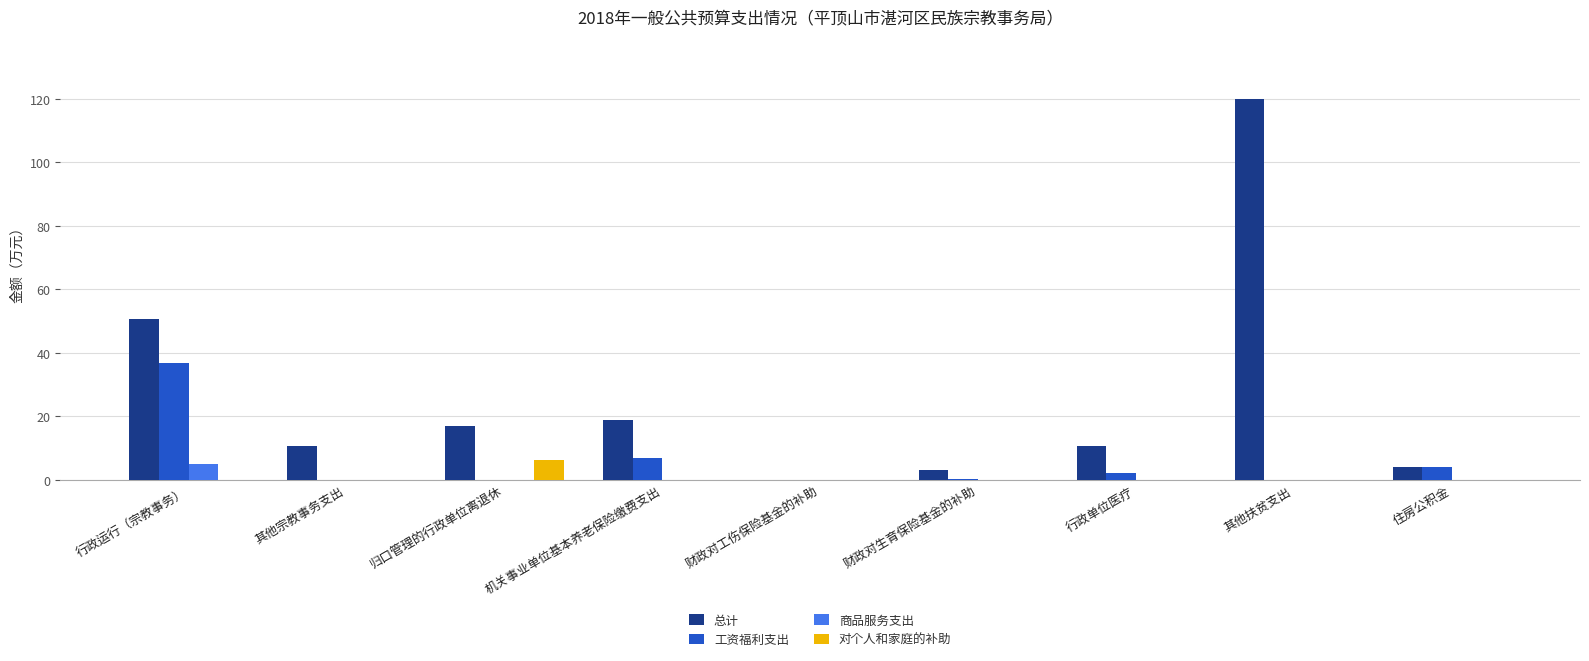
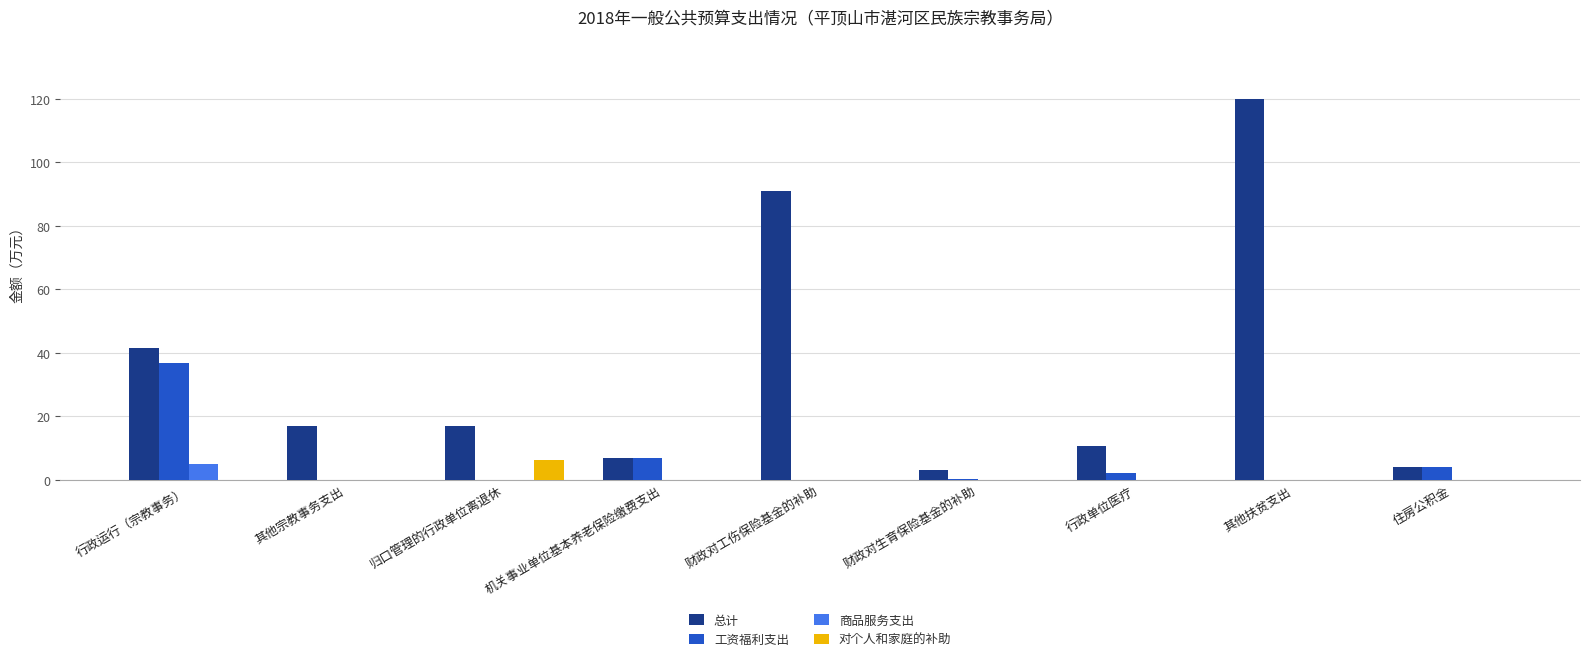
  {
    "总计": {
-     "行政运行（宗教事务）": 51,
-     "其他宗教事务支出": 11,
+     "行政运行（宗教事务）": 42,
+     "其他宗教事务支出": 17,
      "归口管理的行政单位离退休": 17,
-     "机关事业单位基本养老保险缴费支出": 19,
-     "财政对工伤保险基金的补助": 0,
+     "机关事业单位基本养老保险缴费支出": 7,
+     "财政对工伤保险基金的补助": 91,
      "财政对生育保险基金的补助": 3,
      "行政单位医疗": 11,
      "其他扶贫支出": 120,
      "住房公积金": 4
    },
    "对个人和家庭的补助": {
      "行政运行（宗教事务）": 0,
      "其他宗教事务支出": 0,
      "归口管理的行政单位离退休": 6,
      "机关事业单位基本养老保险缴费支出": 0,
      "财政对工伤保险基金的补助": 0,
      "财政对生育保险基金的补助": 0,
      "行政单位医疗": 0,
      "其他扶贫支出": 0,
      "住房公积金": 0
    }
  }
